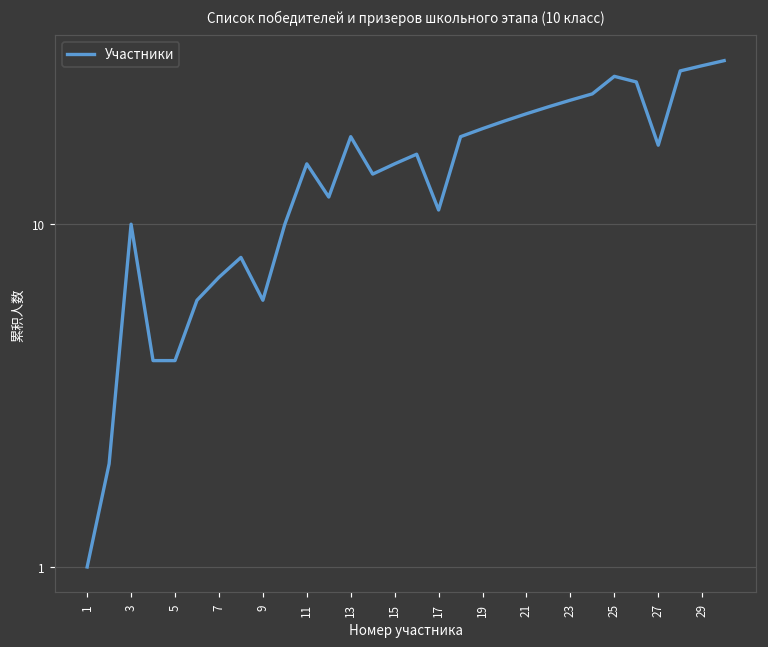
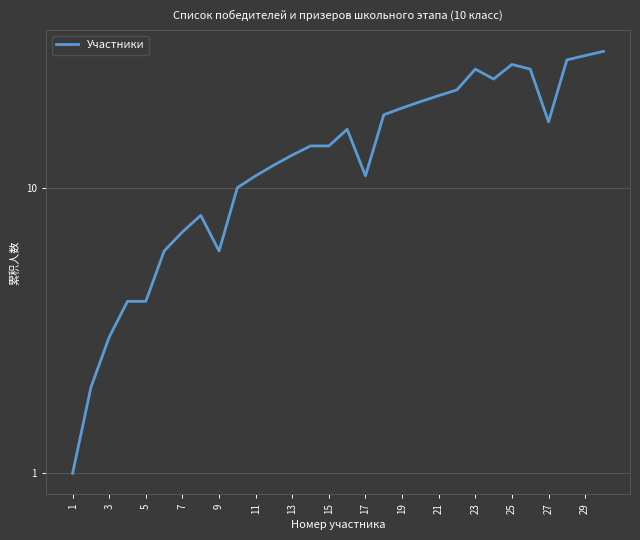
  {
    "1": 1,
-   "3": 10,
+   "3": 3,
    "5": 4,
    "7": 7,
    "9": 6,
-   "11": 15,
-   "13": 18,
-   "15": 15,
+   "11": 11,
+   "13": 13,
+   "15": 14,
    "17": 11,
    "19": 19,
    "21": 21,
-   "23": 23,
+   "23": 26,
    "25": 27,
    "27": 17,
    "29": 29
  }
